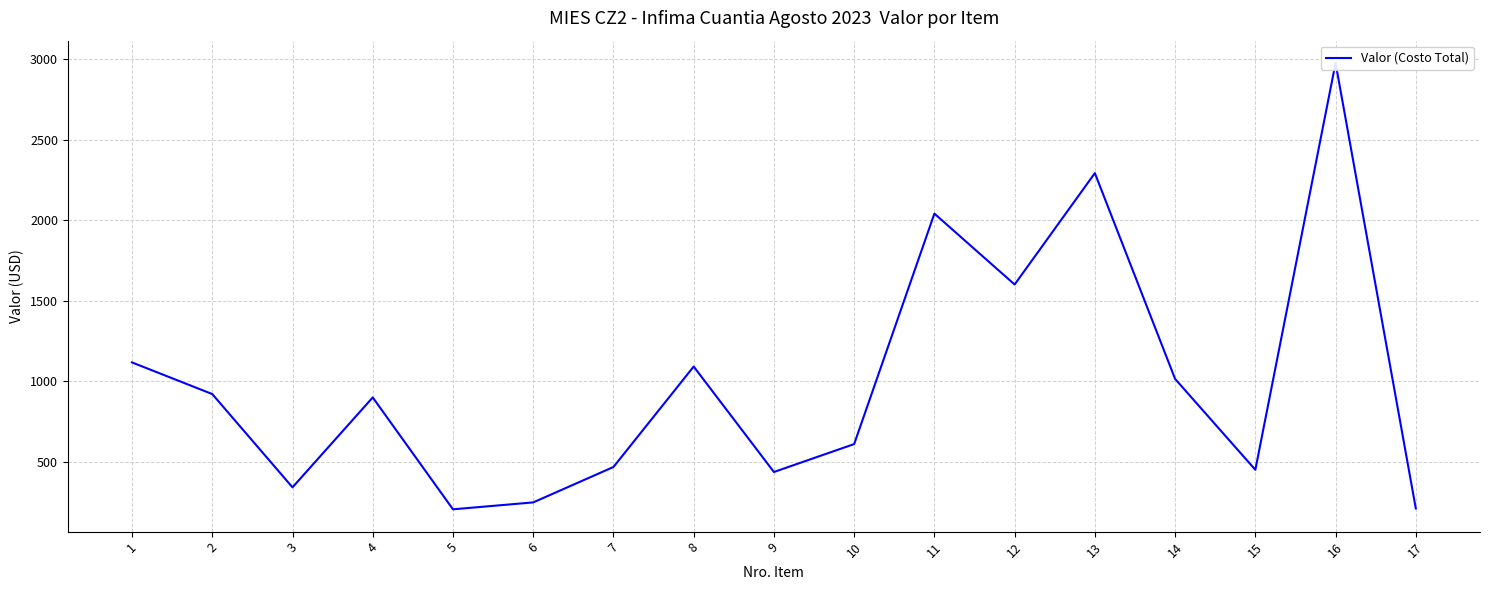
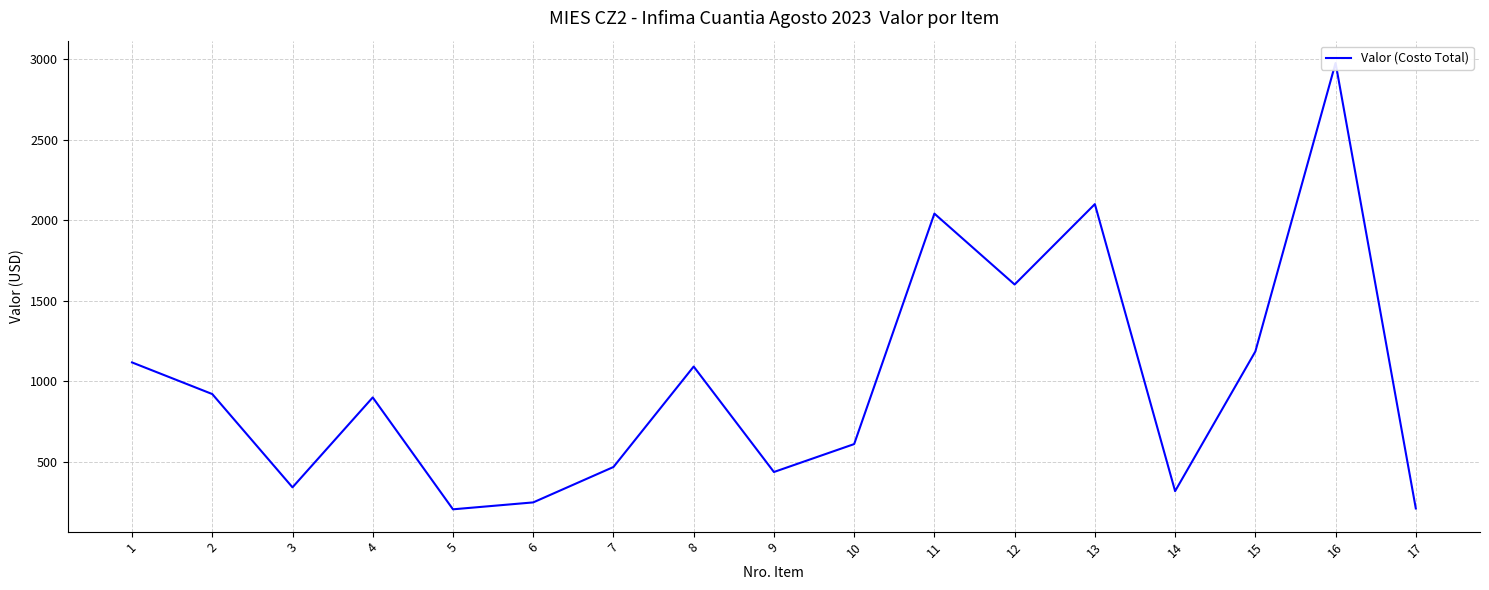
  {
    "1": 1120,
    "2": 920,
    "3": 340,
    "4": 900,
    "5": 200,
    "6": 250,
    "7": 470,
    "8": 1090,
    "9": 440,
    "10": 610,
    "11": 2040,
    "12": 1600,
-   "13": 2290,
-   "14": 1010,
-   "15": 450,
+   "13": 2100,
+   "14": 320,
+   "15": 1180,
    "17": 210
  }
